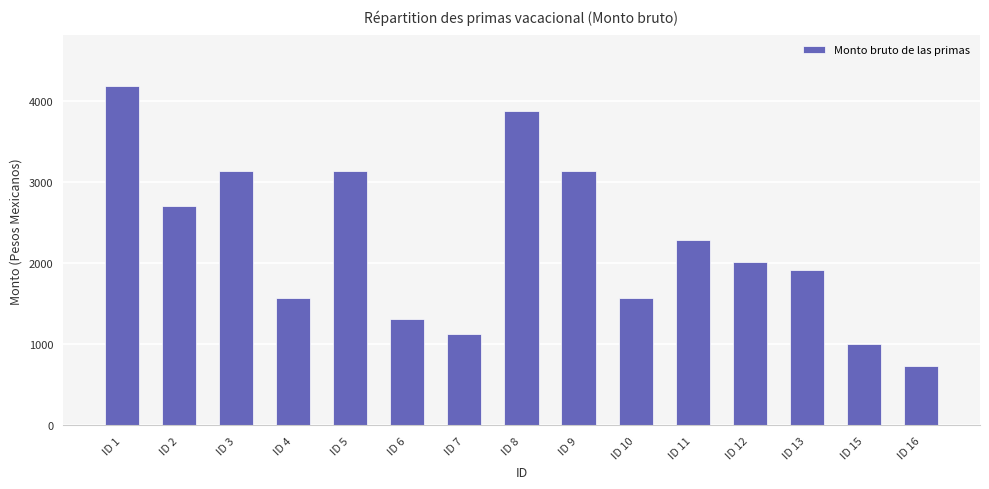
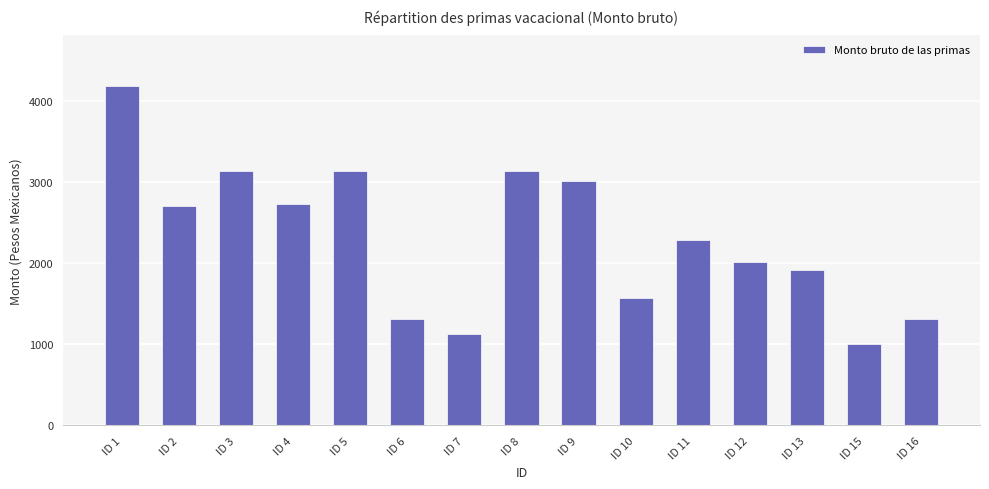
  {
    "ID 1": 4200,
    "ID 2": 2700,
    "ID 3": 3100,
-   "ID 4": 1600,
+   "ID 4": 2700,
    "ID 5": 3100,
    "ID 6": 1300,
    "ID 7": 1100,
-   "ID 8": 3900,
-   "ID 9": 3100,
+   "ID 8": 3100,
+   "ID 9": 3000,
    "ID 10": 1600,
    "ID 11": 2300,
    "ID 12": 2000,
    "ID 13": 1900,
    "ID 15": 1000,
-   "ID 16": 700
+   "ID 16": 1300
  }
